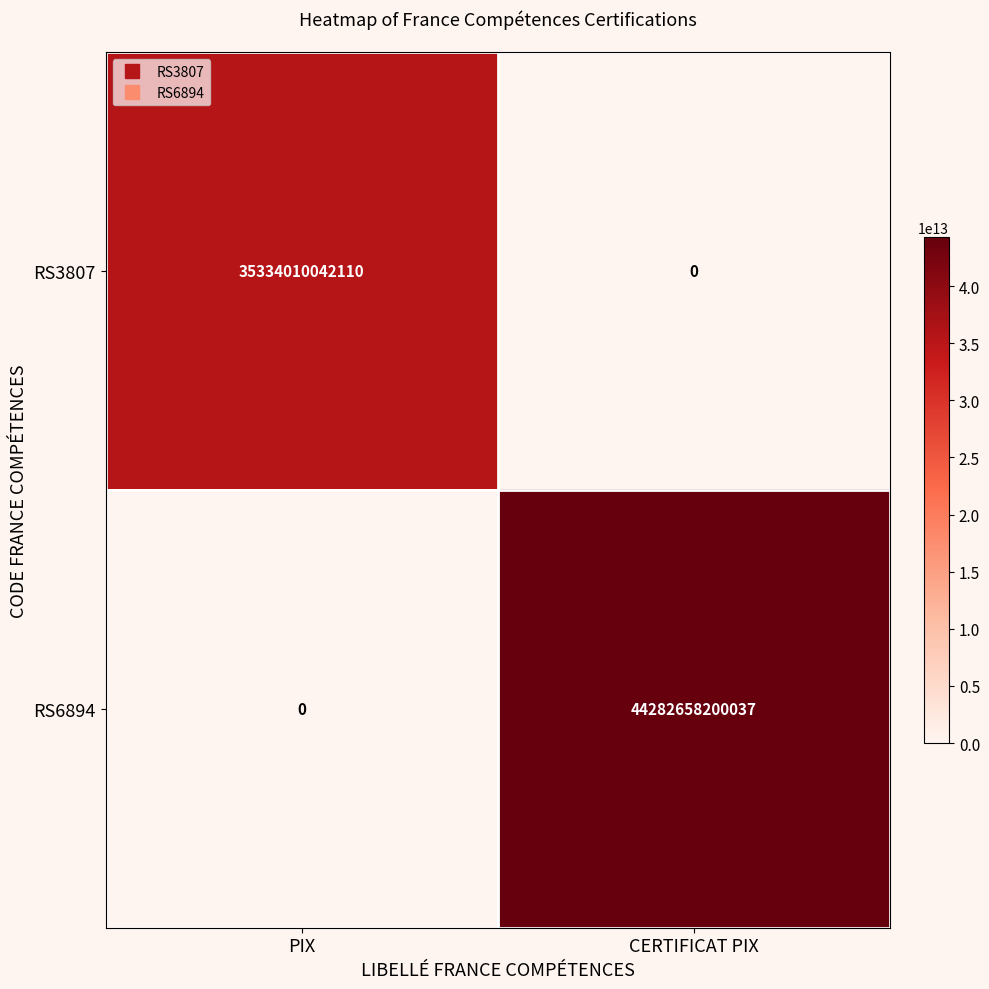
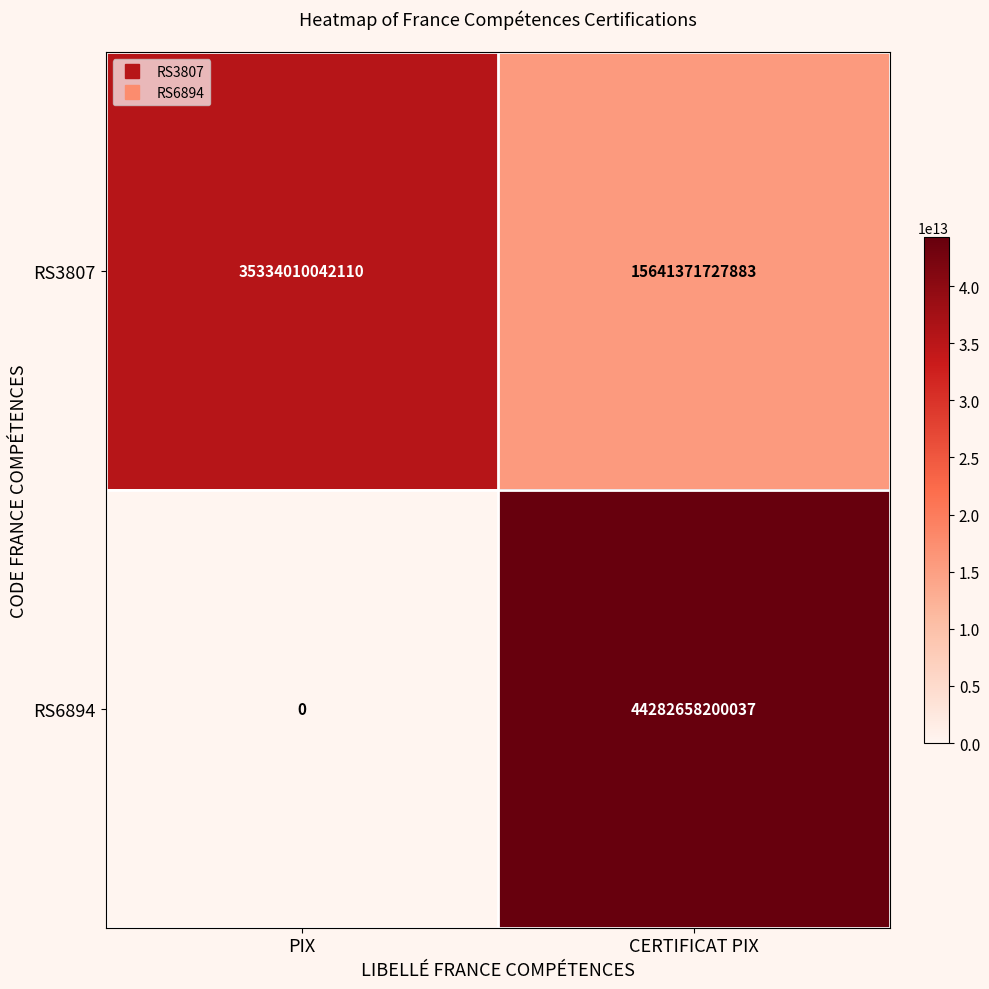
  {
    "RS3807": {
      "PIX": 35334010042110,
-     "CERTIFICAT PIX": 0
+     "CERTIFICAT PIX": 15641371727883
    },
    "RS6894": {
      "PIX": 0,
      "CERTIFICAT PIX": 44282658200037
    }
  }
